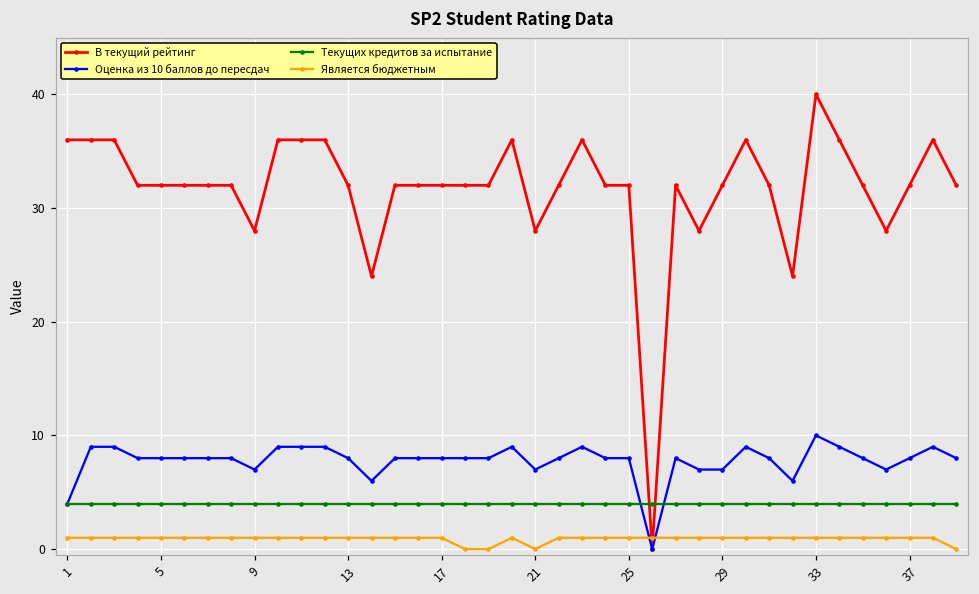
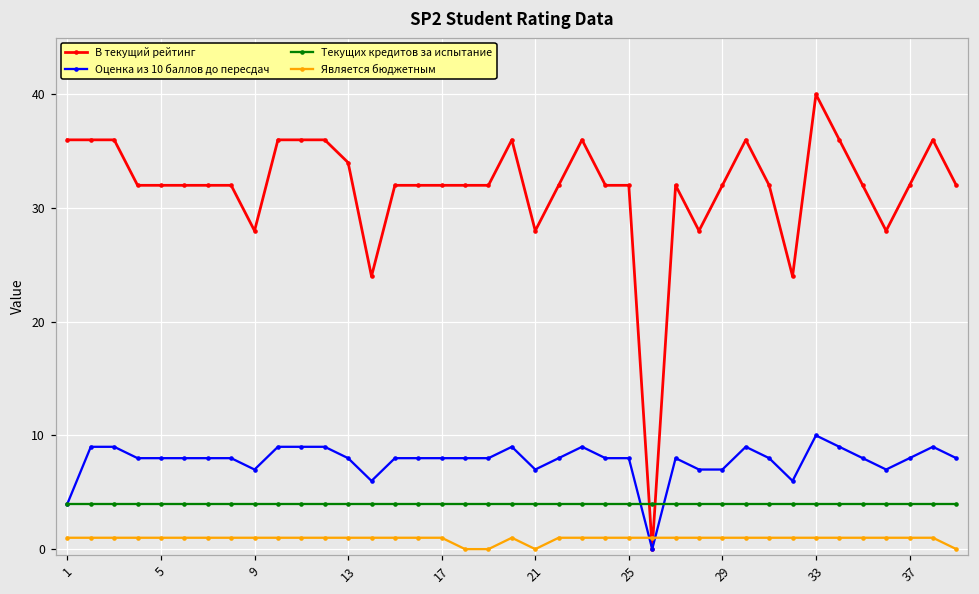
  {
    "В текущий рейтинг": {
      "1": 36,
      "5": 32,
      "9": 28,
-     "13": 32,
+     "13": 34,
      "17": 32,
      "21": 28,
      "25": 32,
      "29": 32,
      "33": 40,
      "37": 32
    },
    "Оценка из 10 баллов до пересдач": {
      "5": 8,
      "9": 7,
      "13": 8,
      "17": 8,
      "21": 7,
      "25": 8,
      "29": 7,
      "33": 10,
      "37": 8
    },
    "Текущих кредитов за испытание": {
      "5": 4,
      "9": 4,
      "13": 4,
      "17": 4,
      "21": 4,
      "25": 4,
      "29": 4,
      "33": 4,
      "37": 4
    },
    "Является бюджетным": {
      "1": 1,
      "5": 1,
      "9": 1,
      "13": 1,
      "17": 1,
      "21": 0,
      "25": 1,
      "29": 1,
      "33": 1,
      "37": 1
    }
  }
